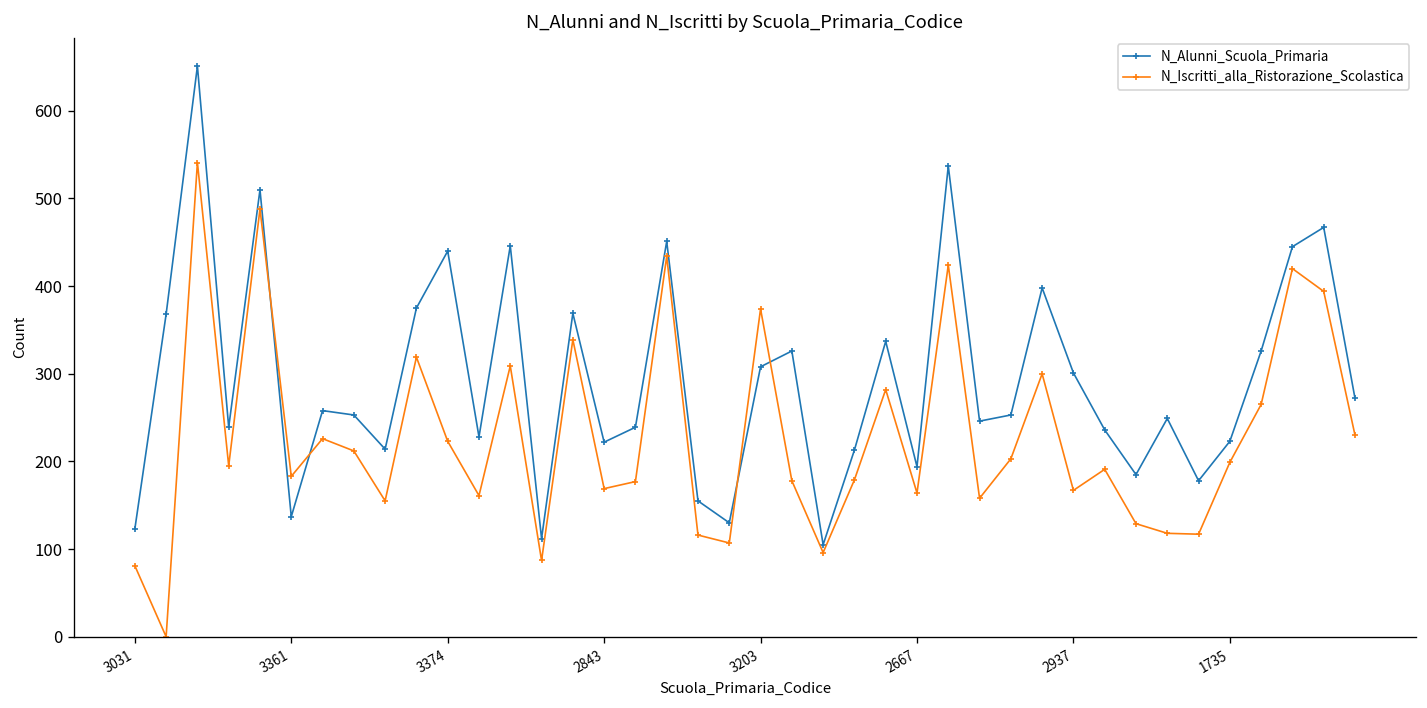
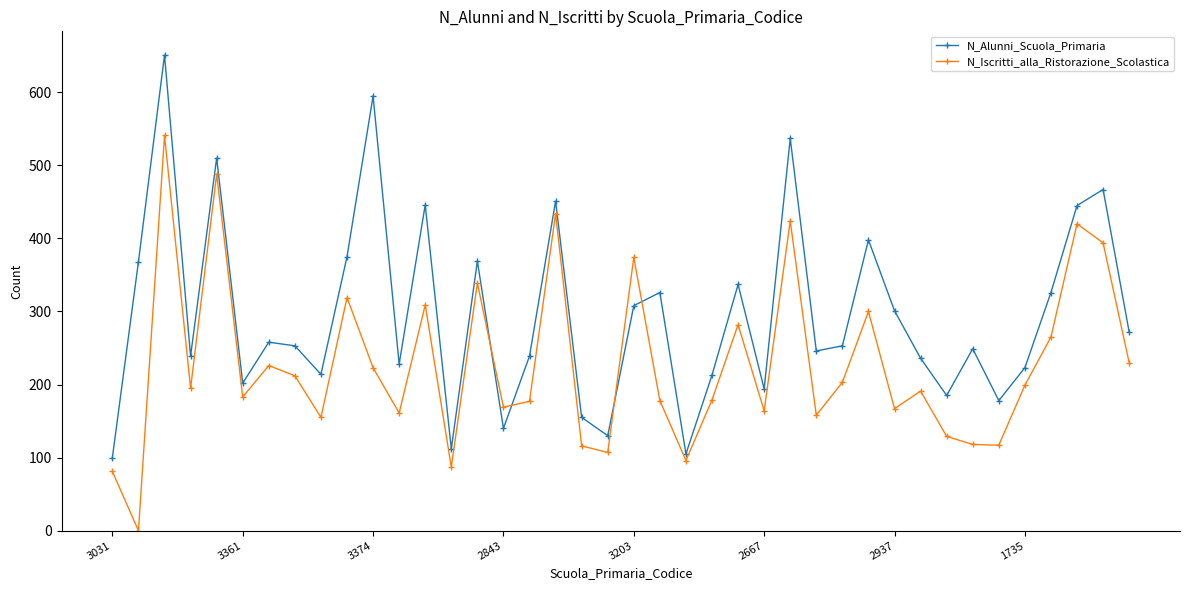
  {
    "N_Alunni_Scuola_Primaria": {
-     "3031": 120,
-     "3361": 140,
-     "3374": 440,
-     "2843": 220,
+     "3031": 100,
+     "3361": 200,
+     "3374": 600,
+     "2843": 140,
      "3203": 310,
      "2667": 190,
      "2937": 300,
      "1735": 220
    },
    "N_Iscritti_alla_Ristorazione_Scolastica": {
      "3031": 80,
      "3361": 180,
      "3374": 220,
      "2843": 170,
      "3203": 370,
      "2667": 160,
      "2937": 170,
      "1735": 200
    }
  }
